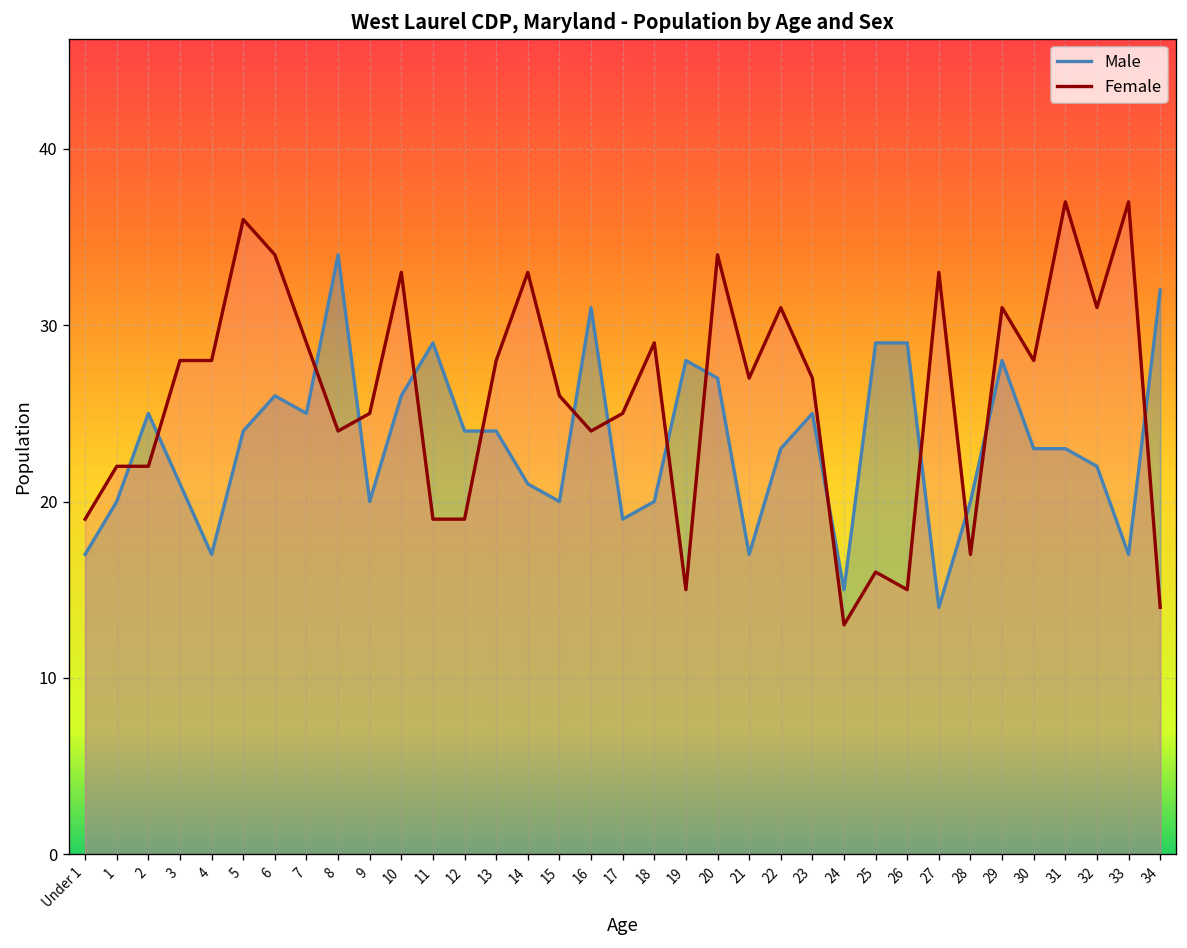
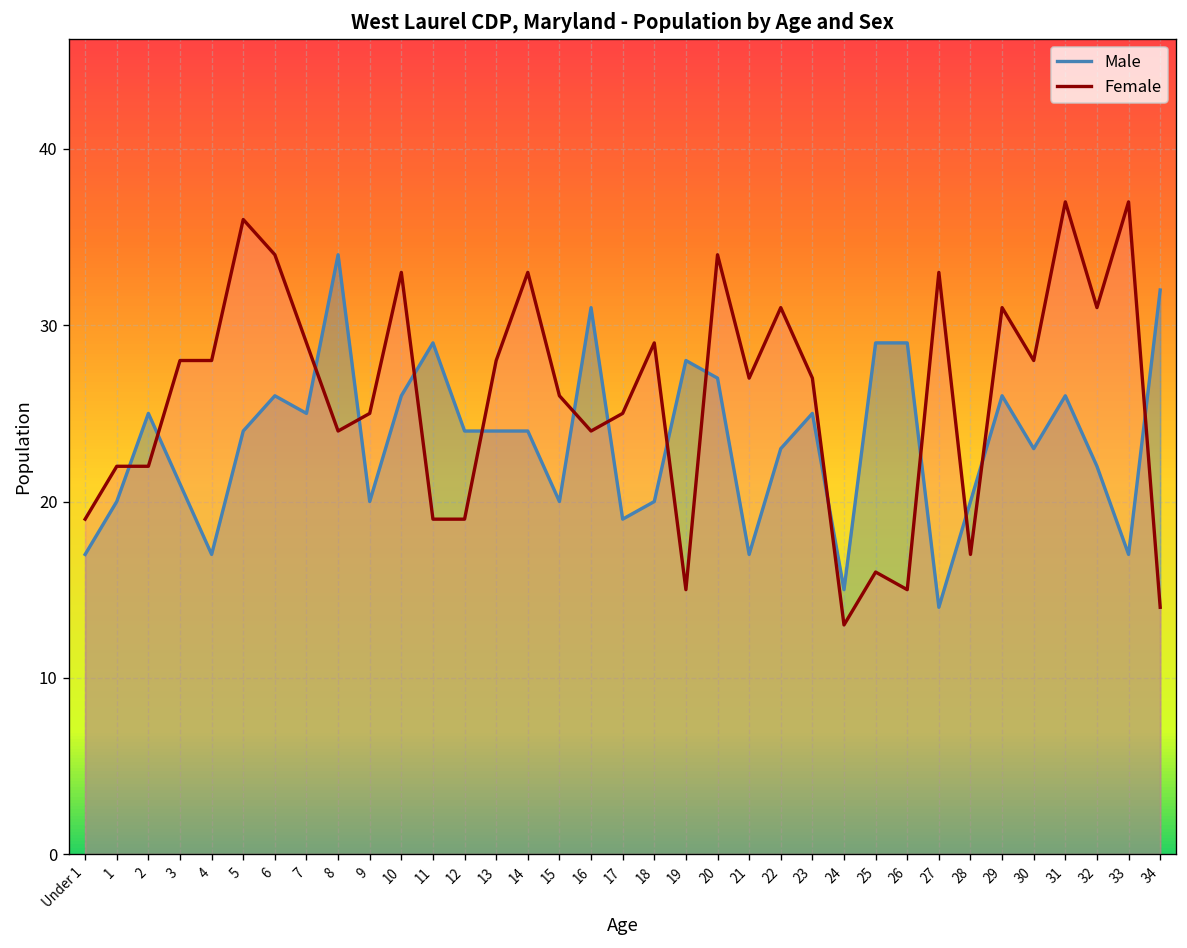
  {
    "Male": {
      "Under 1": 17,
      "1": 20,
      "2": 25,
      "3": 21,
      "4": 17,
      "5": 24,
      "6": 26,
      "7": 25,
      "8": 34,
      "9": 20,
      "10": 26,
      "11": 29,
      "12": 24,
      "13": 24,
-     "14": 21,
+     "14": 24,
      "15": 20,
      "16": 31,
      "17": 19,
      "18": 20,
      "19": 28,
      "20": 27,
      "21": 17,
      "22": 23,
      "23": 25,
      "24": 15,
      "25": 29,
      "26": 29,
      "27": 14,
      "28": 20,
-     "29": 28,
+     "29": 26,
      "30": 23,
-     "31": 23,
+     "31": 26,
      "32": 22,
      "33": 17,
      "34": 32
    }
  }
